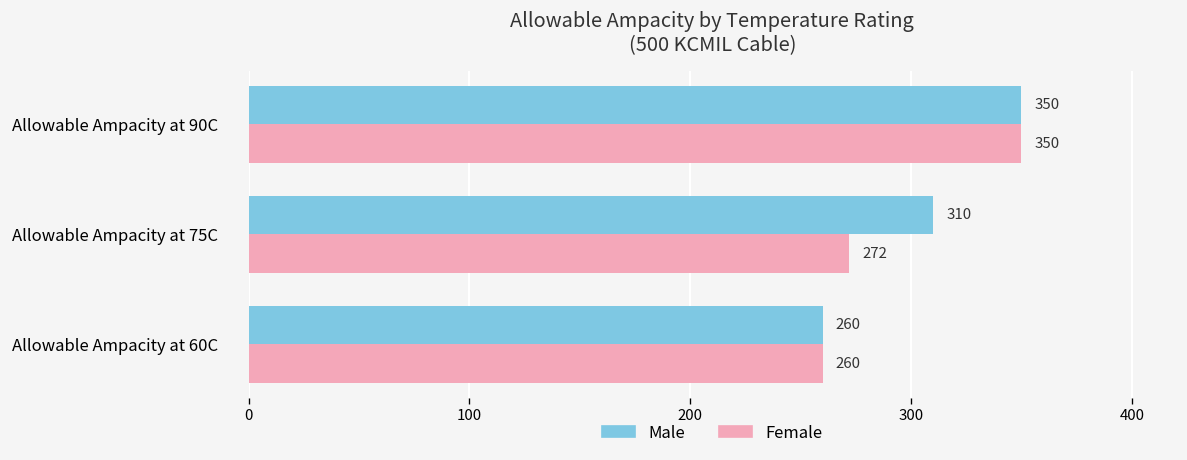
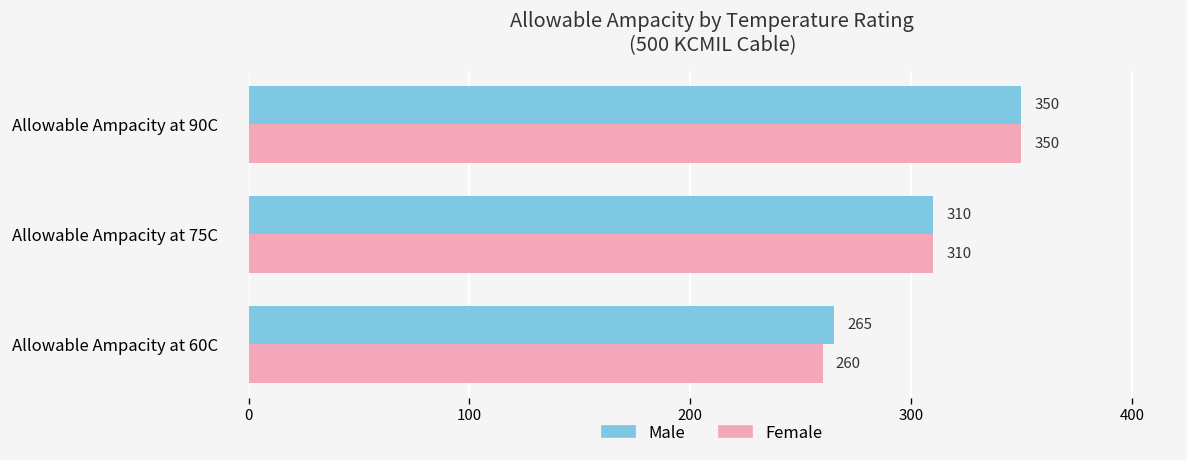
  {
    "Male": {
      "Allowable Ampacity at 90C": 350,
      "Allowable Ampacity at 75C": 310,
-     "Allowable Ampacity at 60C": 260
+     "Allowable Ampacity at 60C": 265
    },
    "Female": {
      "Allowable Ampacity at 90C": 350,
-     "Allowable Ampacity at 75C": 272,
+     "Allowable Ampacity at 75C": 310,
      "Allowable Ampacity at 60C": 260
    }
  }
